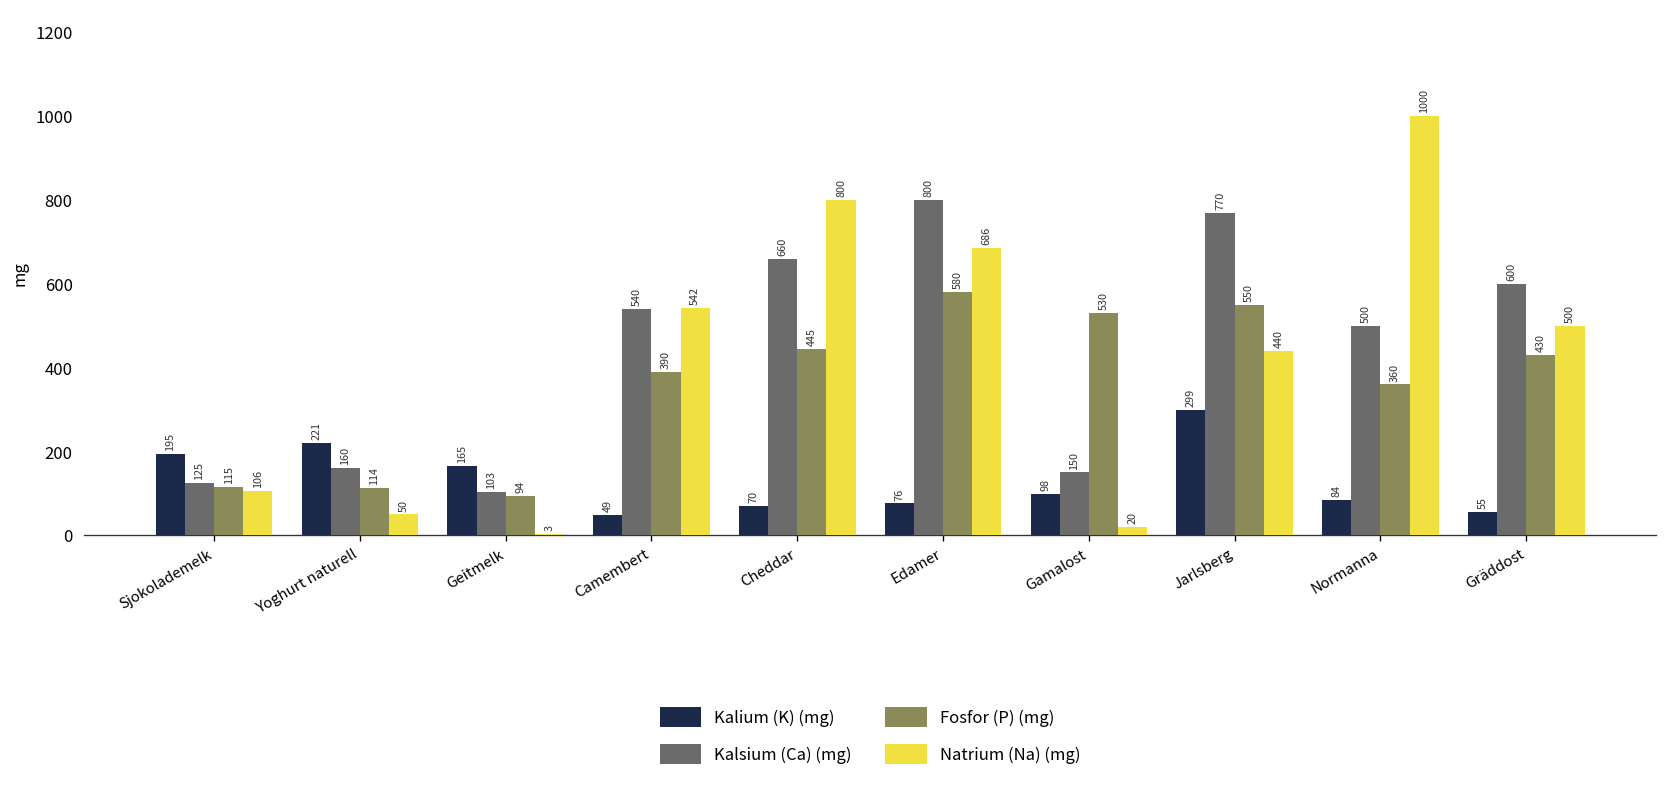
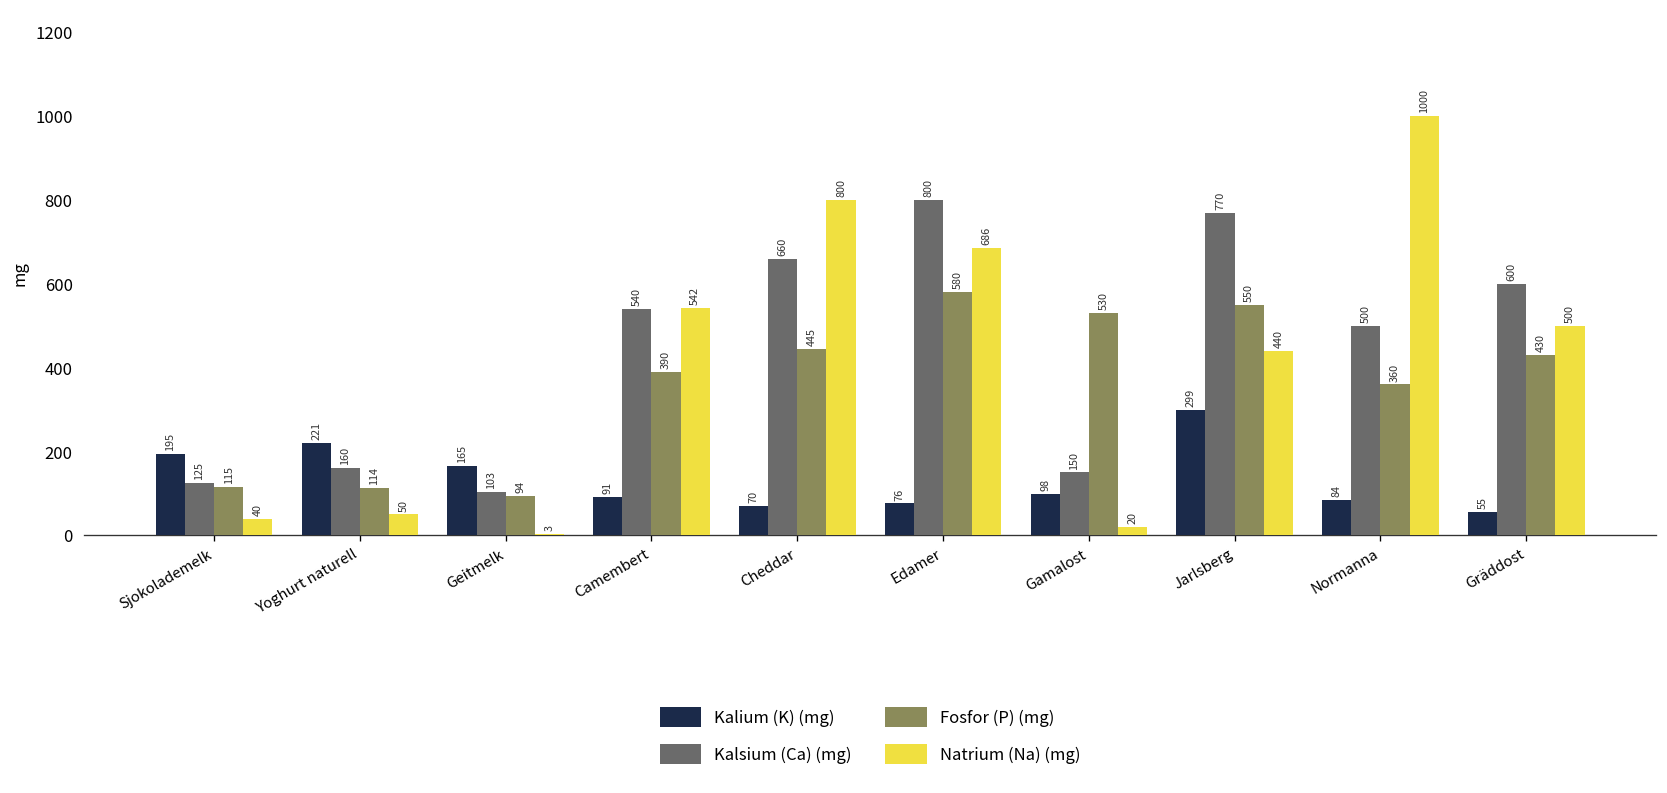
  {
    "Kalium (K) (mg)": {
      "Sjokolademelk": 195,
      "Yoghurt naturell": 221,
      "Geitmelk": 165,
-     "Camembert": 49,
+     "Camembert": 91,
      "Cheddar": 70,
      "Edamer": 76,
      "Gamalost": 98,
      "Jarlsberg": 299,
      "Normanna": 84,
      "Gräddost": 55
    },
    "Natrium (Na) (mg)": {
-     "Sjokolademelk": 106,
+     "Sjokolademelk": 40,
      "Yoghurt naturell": 50,
      "Geitmelk": 3,
      "Camembert": 542,
      "Cheddar": 800,
      "Edamer": 686,
      "Gamalost": 20,
      "Jarlsberg": 440,
      "Normanna": 1000,
      "Gräddost": 500
    }
  }
